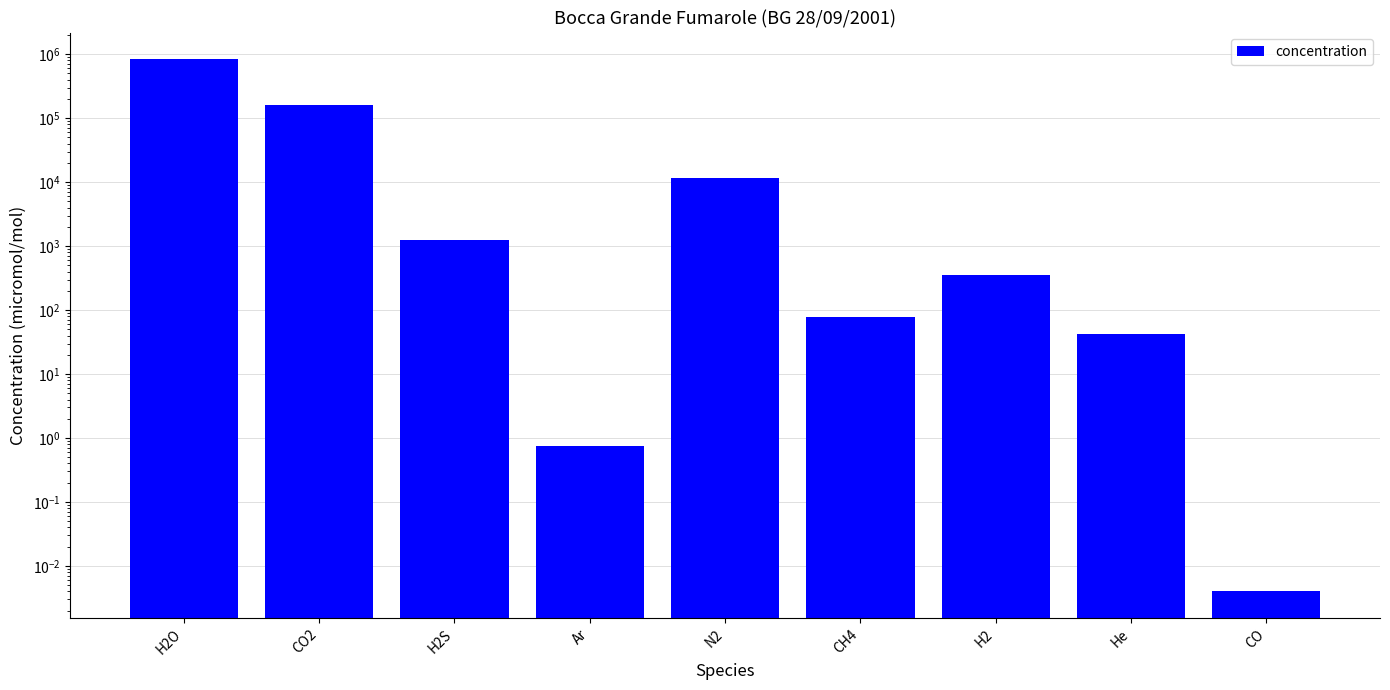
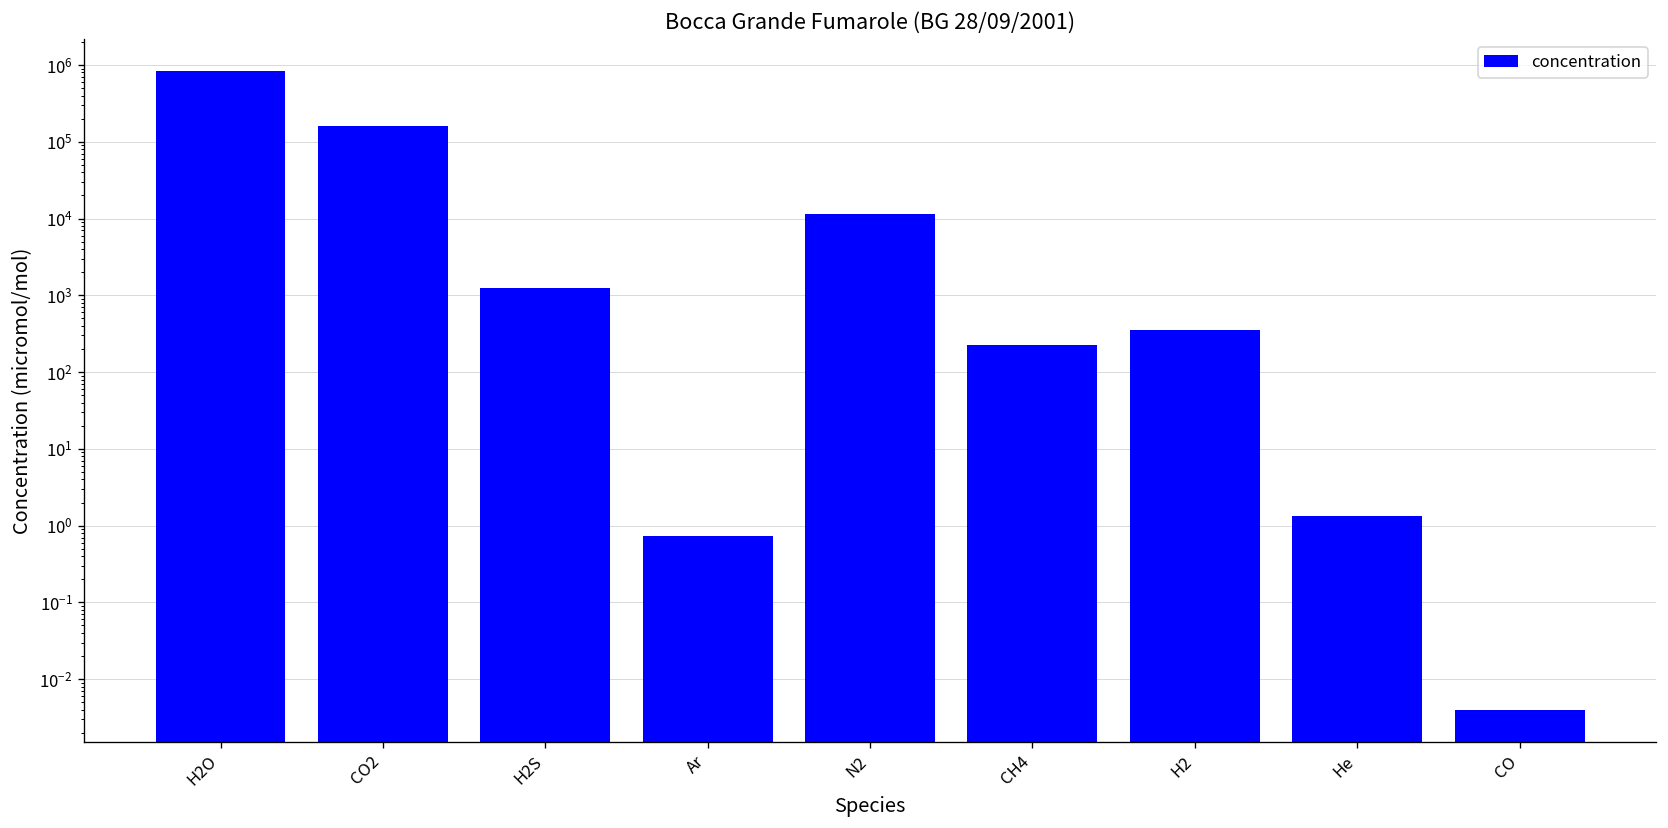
  {
    "H2O": 800000,
    "CO2": 160000,
    "H2S": 1300,
    "Ar": 0.7,
    "N2": 12000,
-   "CH4": 80,
+   "CH4": 230,
    "H2": 400,
-   "He": 40,
+   "He": 1.4,
    "CO": 0.004
  }
